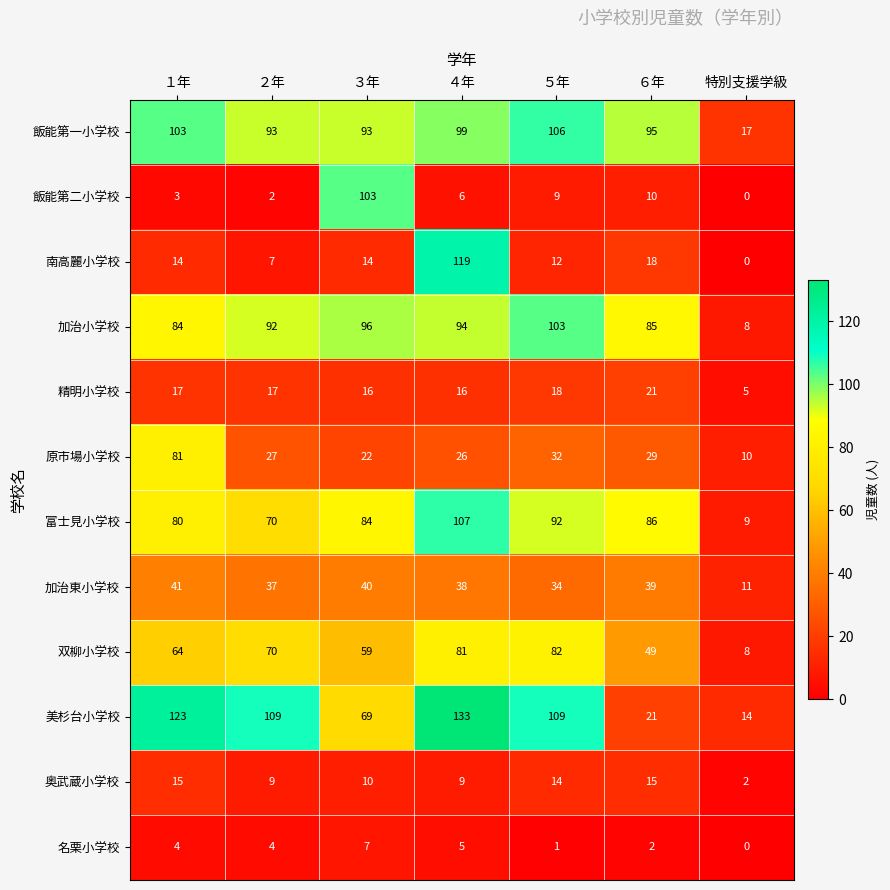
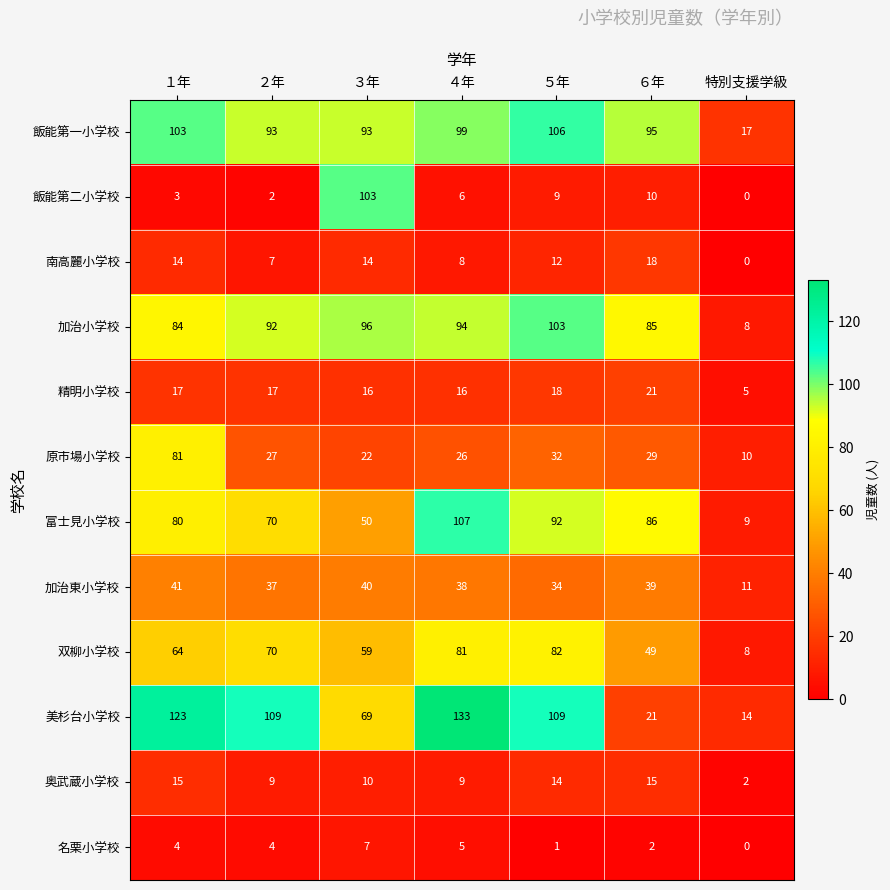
  {
    "飯能第一小学校": {
      "１年": 103,
      "２年": 93,
      "３年": 93,
      "４年": 99,
      "５年": 106,
      "６年": 95,
      "特別支援学級": 17
    },
    "飯能第二小学校": {
      "１年": 3,
      "２年": 2,
      "３年": 103,
      "４年": 6,
      "５年": 9,
      "６年": 10,
      "特別支援学級": 0
    },
    "南高麗小学校": {
      "１年": 14,
      "２年": 7,
      "３年": 14,
-     "４年": 119,
+     "４年": 8,
      "５年": 12,
      "６年": 18,
      "特別支援学級": 0
    },
    "加治小学校": {
      "１年": 84,
      "２年": 92,
      "３年": 96,
      "４年": 94,
      "５年": 103,
      "６年": 85,
      "特別支援学級": 8
    },
    "精明小学校": {
      "１年": 17,
      "２年": 17,
      "３年": 16,
      "４年": 16,
      "５年": 18,
      "６年": 21,
      "特別支援学級": 5
    },
    "原市場小学校": {
      "１年": 81,
      "２年": 27,
      "３年": 22,
      "４年": 26,
      "５年": 32,
      "６年": 29,
      "特別支援学級": 10
    },
    "富士見小学校": {
      "１年": 80,
      "２年": 70,
-     "３年": 84,
+     "３年": 50,
      "４年": 107,
      "５年": 92,
      "６年": 86,
      "特別支援学級": 9
    },
    "加治東小学校": {
      "１年": 41,
      "２年": 37,
      "３年": 40,
      "４年": 38,
      "５年": 34,
      "６年": 39,
      "特別支援学級": 11
    },
    "双柳小学校": {
      "１年": 64,
      "２年": 70,
      "３年": 59,
      "４年": 81,
      "５年": 82,
      "６年": 49,
      "特別支援学級": 8
    },
    "美杉台小学校": {
      "１年": 123,
      "２年": 109,
      "３年": 69,
      "４年": 133,
      "５年": 109,
      "６年": 21,
      "特別支援学級": 14
    },
    "奥武蔵小学校": {
      "１年": 15,
      "２年": 9,
      "３年": 10,
      "４年": 9,
      "５年": 14,
      "６年": 15,
      "特別支援学級": 2
    },
    "名栗小学校": {
      "１年": 4,
      "２年": 4,
      "３年": 7,
      "４年": 5,
      "５年": 1,
      "６年": 2,
      "特別支援学級": 0
    }
  }
